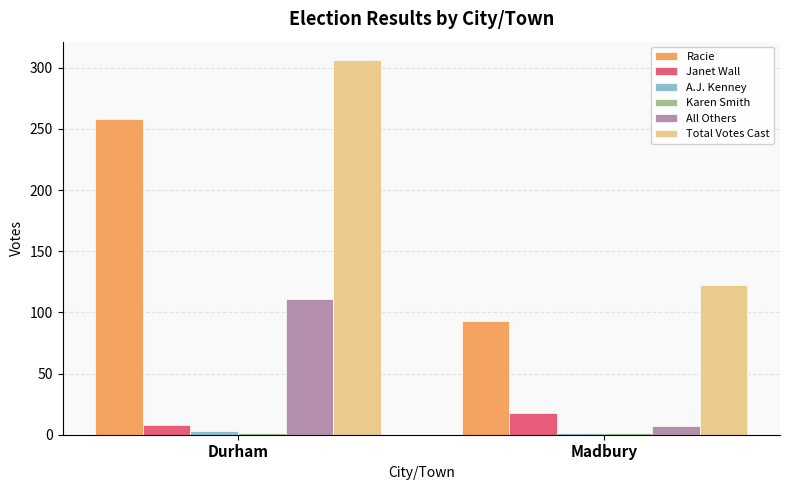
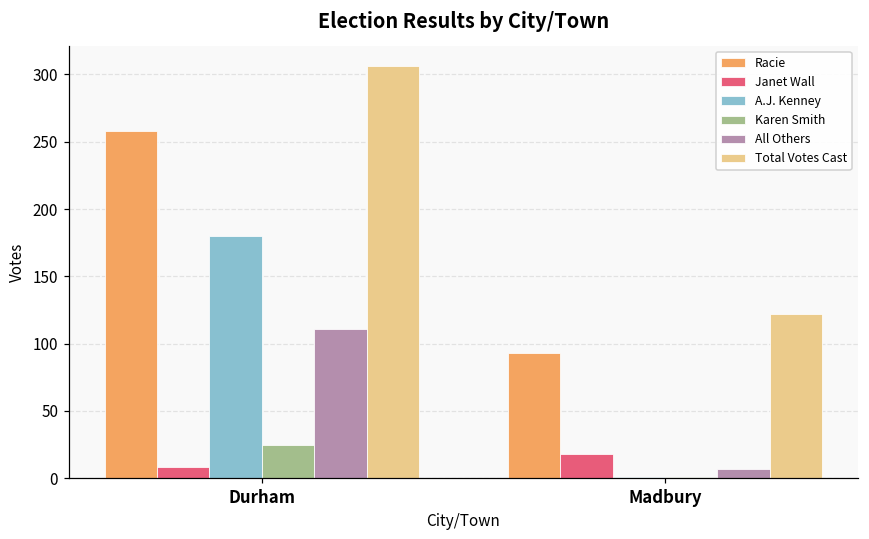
  {
    "Janet Wall": {
      "Durham": 8,
      "Madbury": 18
    },
    "A.J. Kenney": {
-     "Durham": 3
+     "Durham": 180
    },
    "Karen Smith": {
-     "Durham": 1
+     "Durham": 25
    },
    "All Others": {
      "Durham": 111,
      "Madbury": 7
    }
  }
